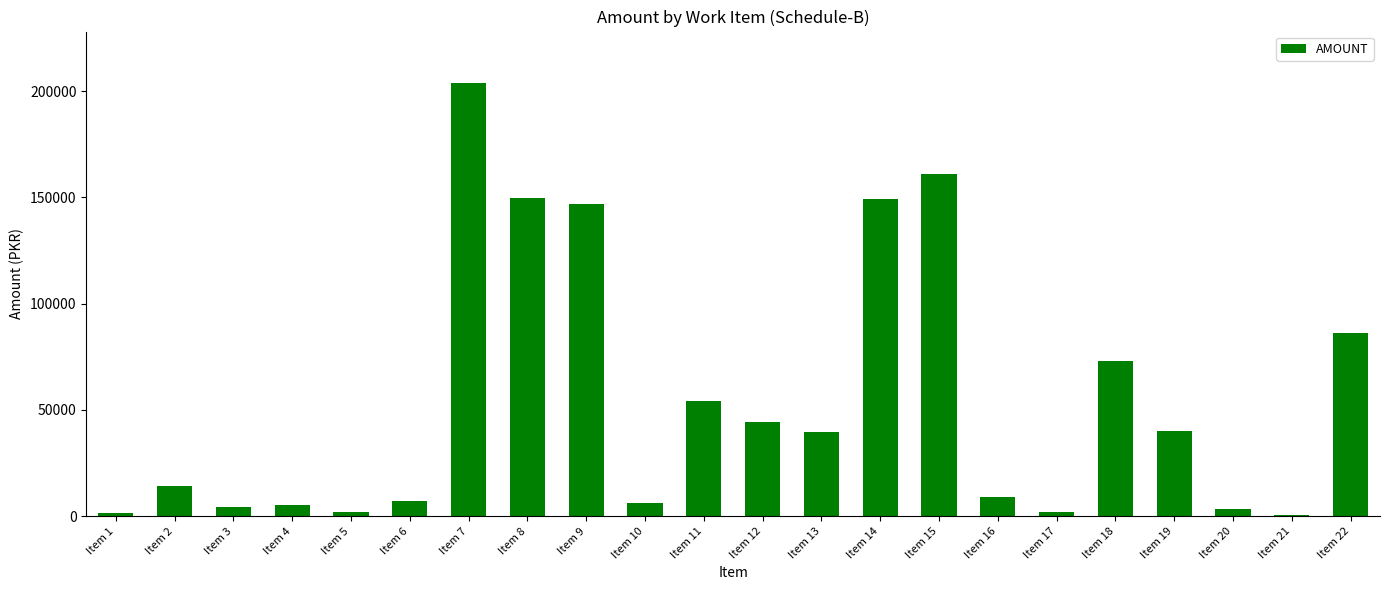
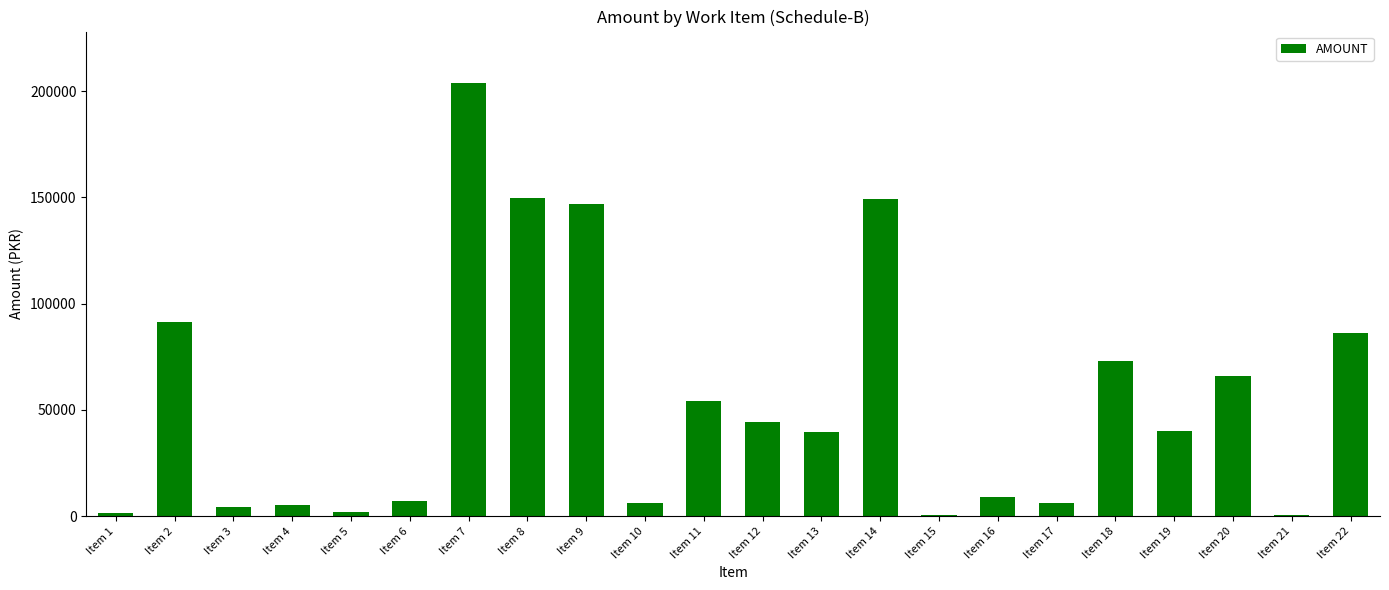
  {
    "Item 1": 2000,
-   "Item 2": 14000,
+   "Item 2": 92000,
    "Item 3": 4000,
    "Item 4": 5000,
    "Item 5": 2000,
    "Item 6": 7000,
    "Item 7": 204000,
    "Item 8": 150000,
    "Item 9": 147000,
    "Item 10": 6000,
    "Item 11": 54000,
    "Item 12": 44000,
    "Item 13": 40000,
    "Item 14": 149000,
-   "Item 15": 161000,
+   "Item 15": 0,
    "Item 16": 9000,
-   "Item 17": 2000,
+   "Item 17": 6000,
    "Item 18": 73000,
    "Item 19": 40000,
-   "Item 20": 4000,
+   "Item 20": 66000,
    "Item 22": 86000
  }
